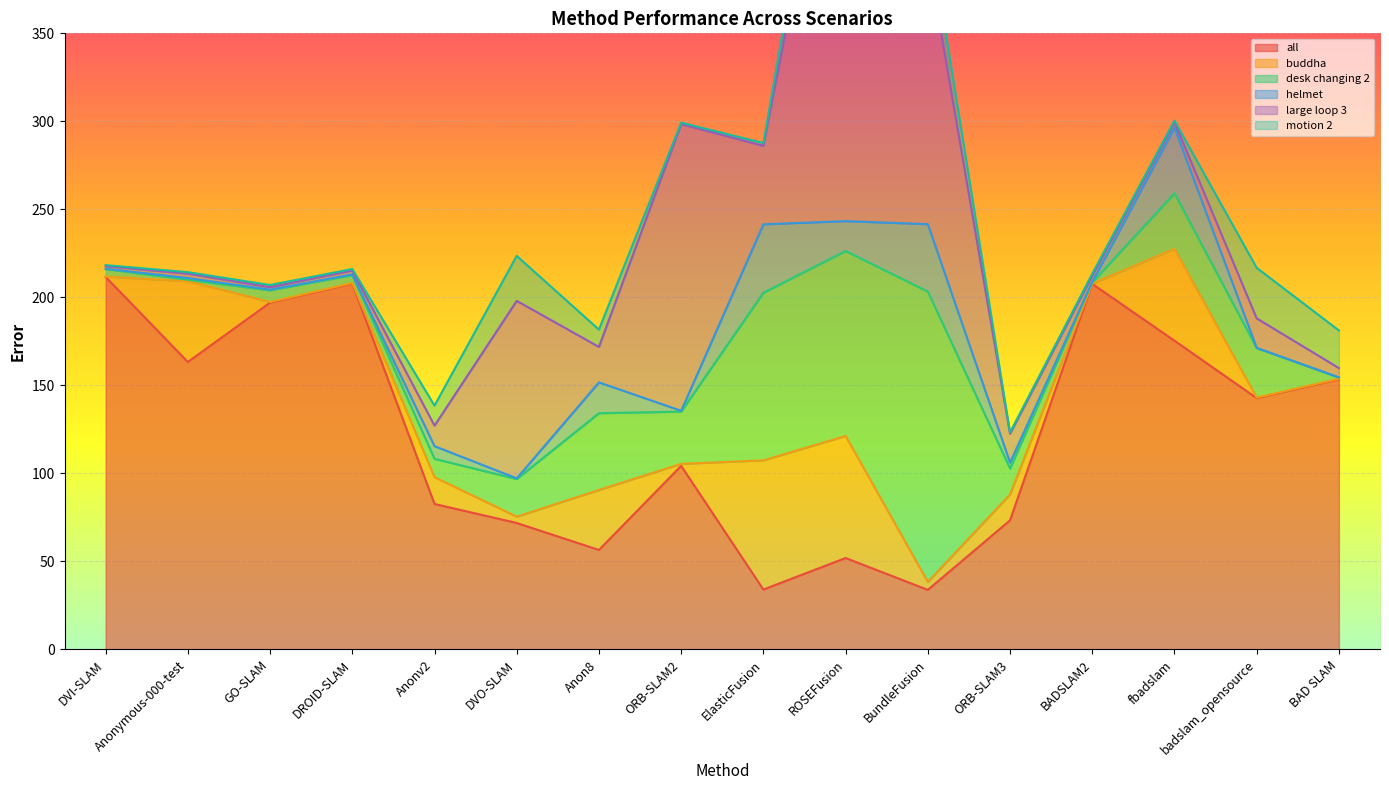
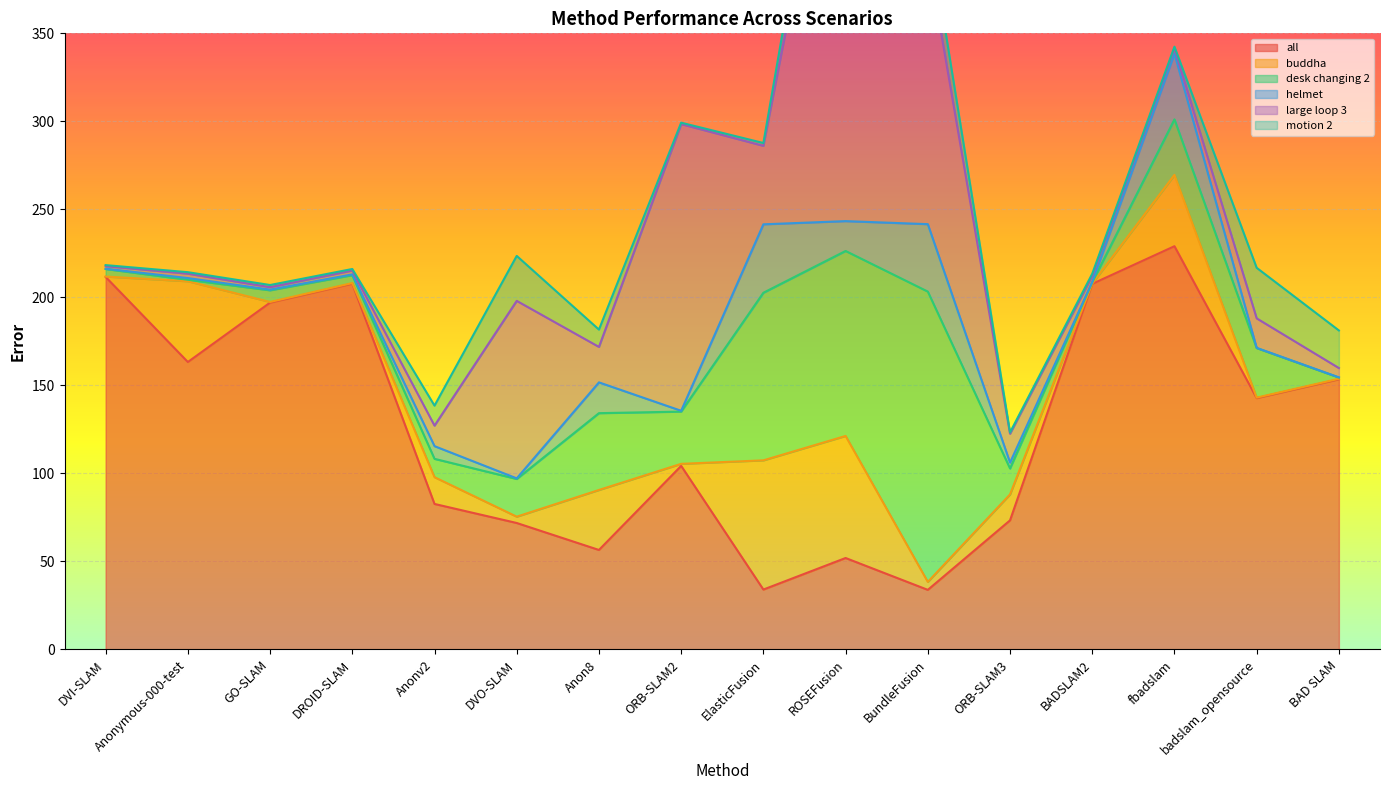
  {
    "all": {
      "Anonymous-000-test": 163,
      "Anonv2": 83,
      "DVO-SLAM": 72,
      "Anon8": 57,
      "ElasticFusion": 34,
      "ROSEFusion": 52,
      "BundleFusion": 34,
      "ORB-SLAM3": 73,
-     "fbadslam": 175
+     "fbadslam": 229
    },
    "buddha": {
      "Anonv2": 15,
      "DVO-SLAM": 4,
      "Anon8": 34,
      "ElasticFusion": 73,
      "ROSEFusion": 69,
      "BundleFusion": 5,
      "ORB-SLAM3": 15,
-     "fbadslam": 52
+     "fbadslam": 41
    },
    "helmet": {
      "Anonv2": 7,
      "Anon8": 17,
      "ElasticFusion": 39,
      "ROSEFusion": 17,
      "BundleFusion": 38,
      "ORB-SLAM3": 3,
      "fbadslam": 37
    },
    "large loop 3": {
      "Anonv2": 12,
      "DVO-SLAM": 101,
      "Anon8": 20,
      "ElasticFusion": 45,
      "badslam_opensource": 17,
      "BAD SLAM": 5
    }
  }
